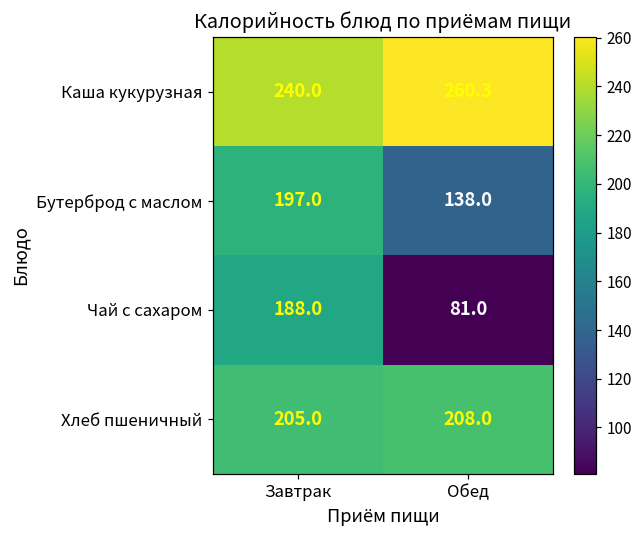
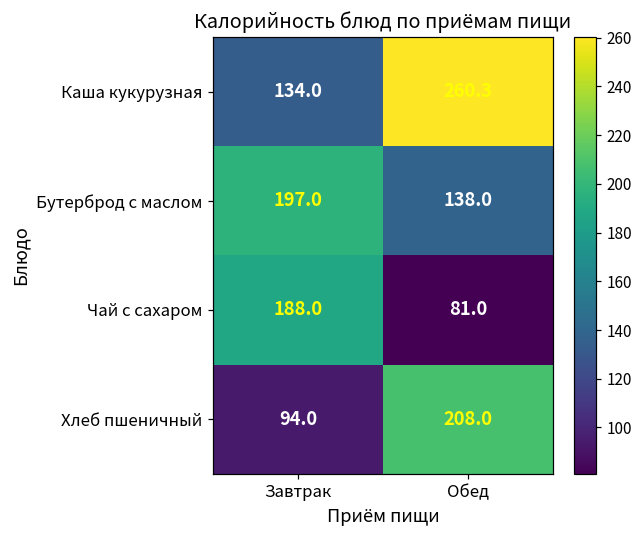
  {
    "Каша кукурузная": {
-     "Завтрак": 240.0
+     "Завтрак": 134.0
    },
    "Бутерброд с маслом": {
      "Завтрак": 197.0,
      "Обед": 138.0
    },
    "Чай с сахаром": {
      "Завтрак": 188.0,
      "Обед": 81.0
    },
    "Хлеб пшеничный": {
-     "Завтрак": 205.0,
+     "Завтрак": 94.0,
      "Обед": 208.0
    }
  }
